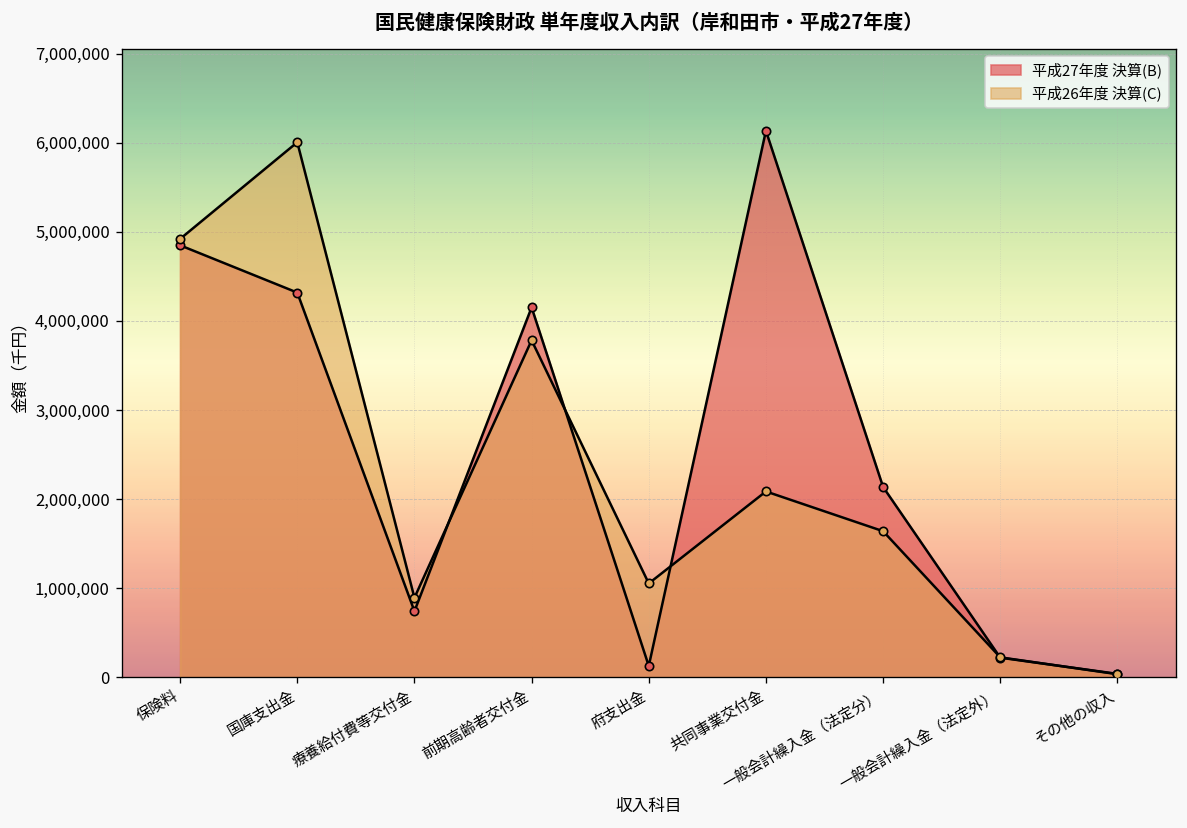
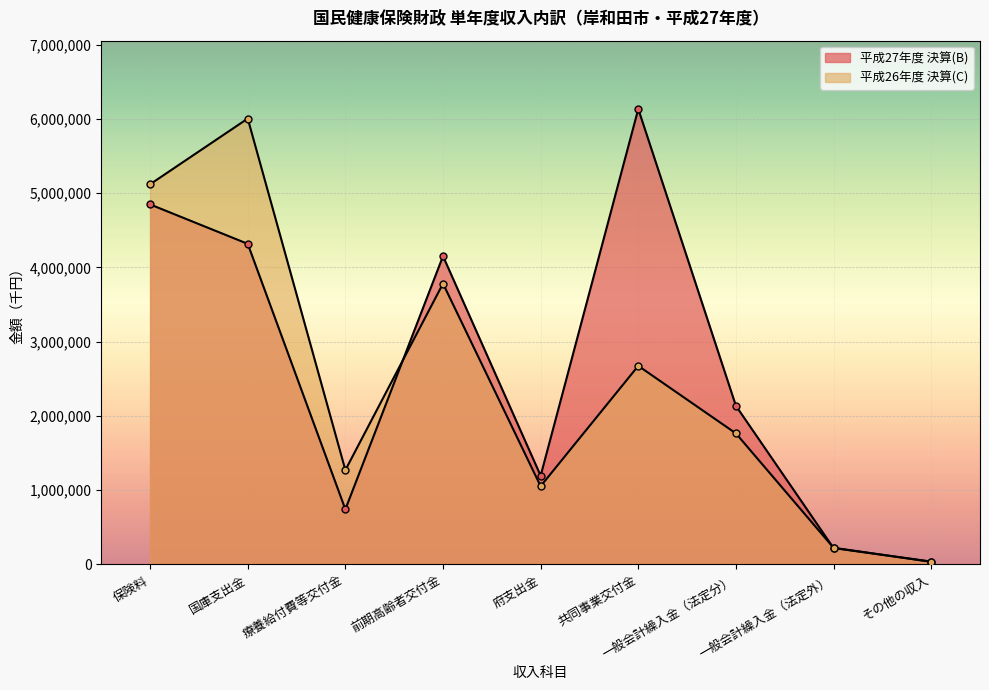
  {
    "平成27年度 決算(B)": {
      "保険料": "4,800,000",
      "国庫支出金": "4,300,000",
      "療養給付費等交付金": "700,000",
      "前期高齢者交付金": "4,200,000",
-     "府支出金": "100,000",
+     "府支出金": "1,200,000",
      "共同事業交付金": "6,100,000",
      "一般会計繰入金（法定分）": "2,100,000"
    },
    "平成26年度 決算(C)": {
-     "保険料": "4,900,000",
+     "保険料": "5,100,000",
      "国庫支出金": "6,000,000",
-     "療養給付費等交付金": "900,000",
+     "療養給付費等交付金": "1,300,000",
      "前期高齢者交付金": "3,800,000",
      "府支出金": "1,100,000",
-     "共同事業交付金": "2,100,000",
-     "一般会計繰入金（法定分）": "1,600,000"
+     "共同事業交付金": "2,700,000",
+     "一般会計繰入金（法定分）": "1,800,000"
    }
  }
